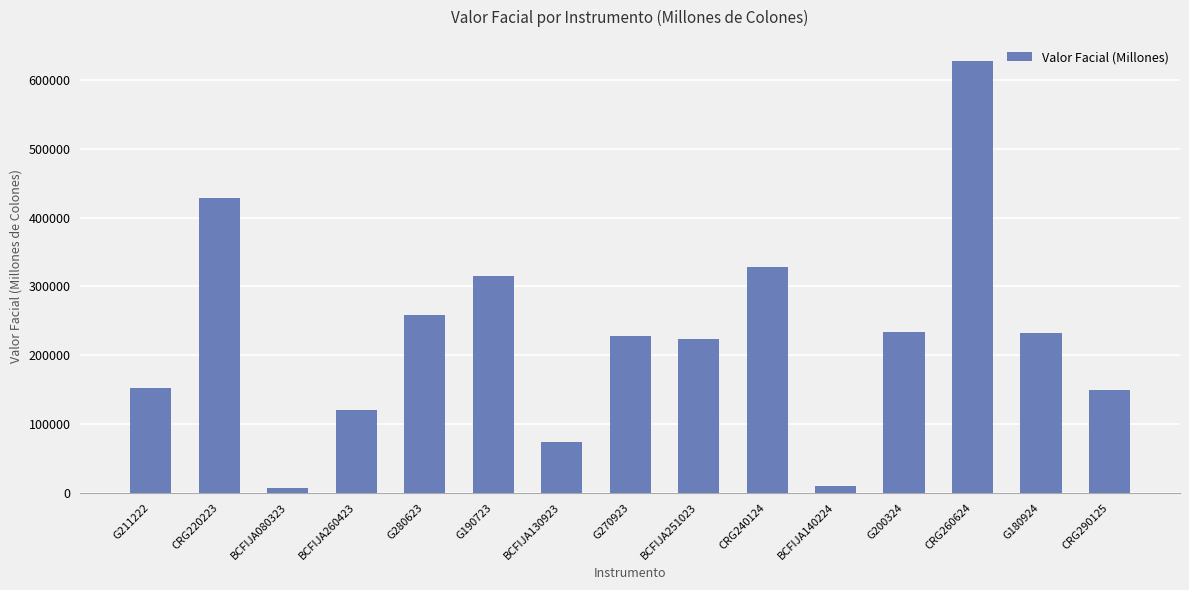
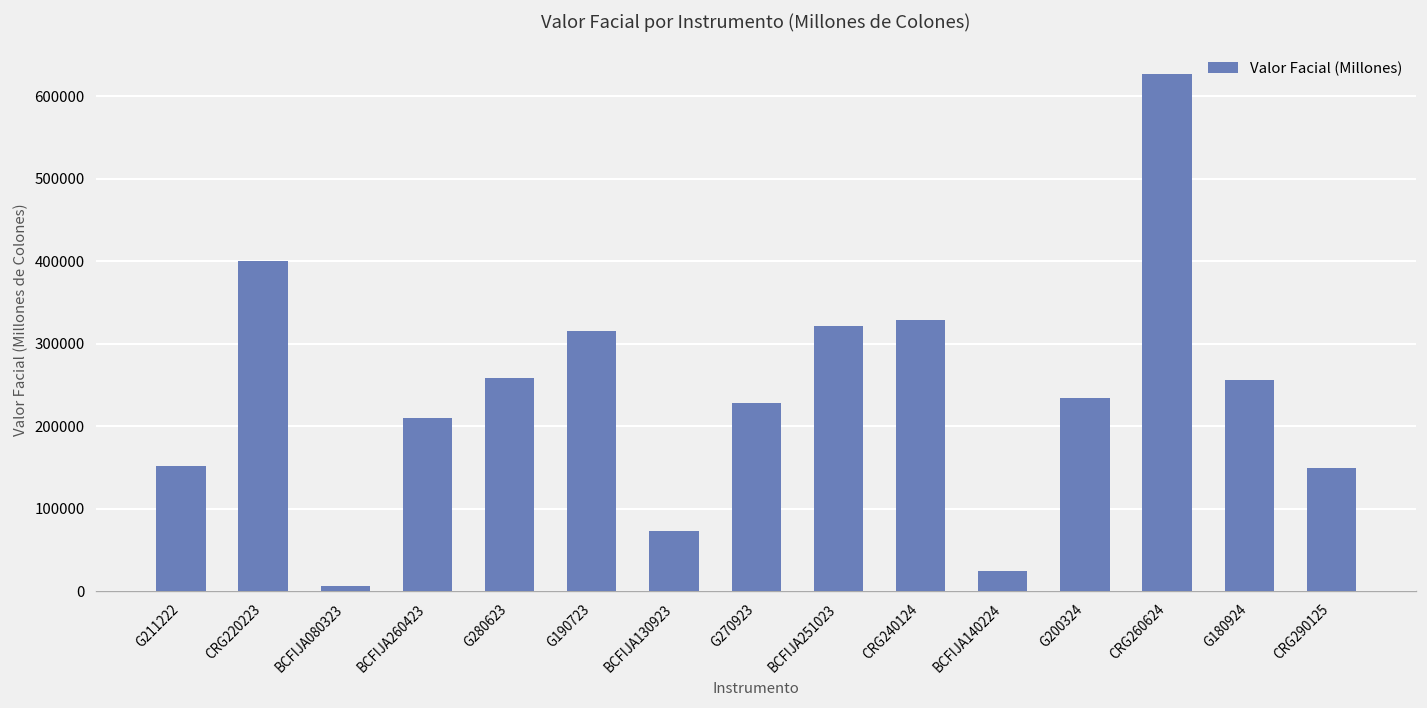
  {
    "G211222": 150000,
-   "CRG220223": 430000,
+   "CRG220223": 400000,
    "BCFIJA080323": 10000,
-   "BCFIJA260423": 120000,
+   "BCFIJA260423": 210000,
    "G280623": 260000,
    "G190723": 320000,
    "BCFIJA130923": 70000,
    "G270923": 230000,
-   "BCFIJA251023": 220000,
+   "BCFIJA251023": 320000,
    "CRG240124": 330000,
-   "BCFIJA140224": 10000,
+   "BCFIJA140224": 20000,
    "G200324": 230000,
    "CRG260624": 630000,
-   "G180924": 230000,
+   "G180924": 260000,
    "CRG290125": 150000
  }
